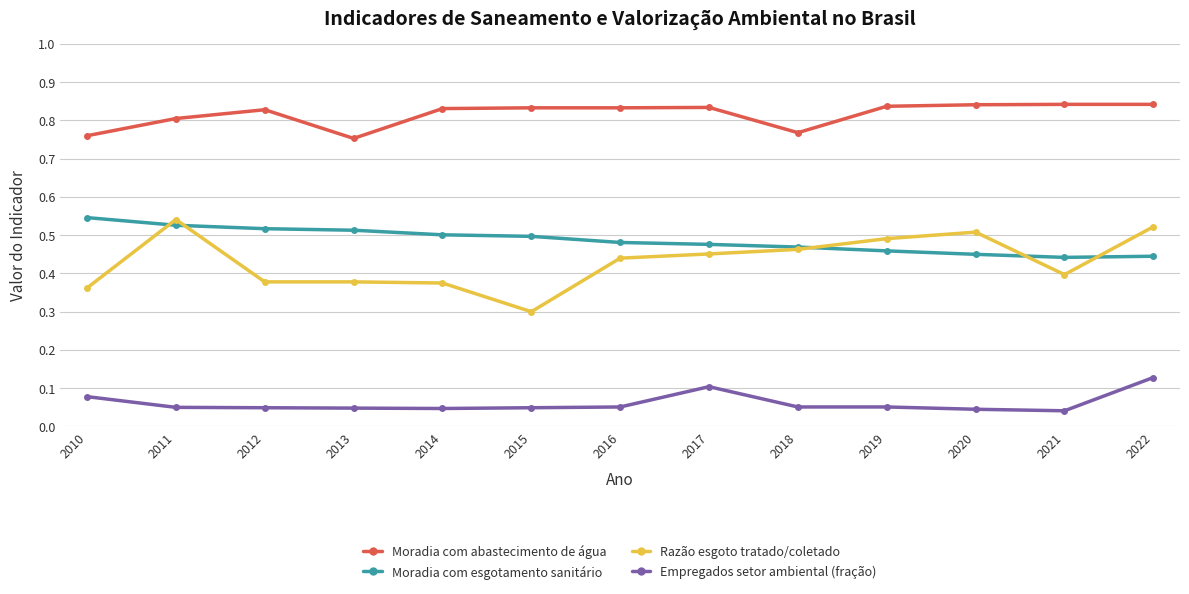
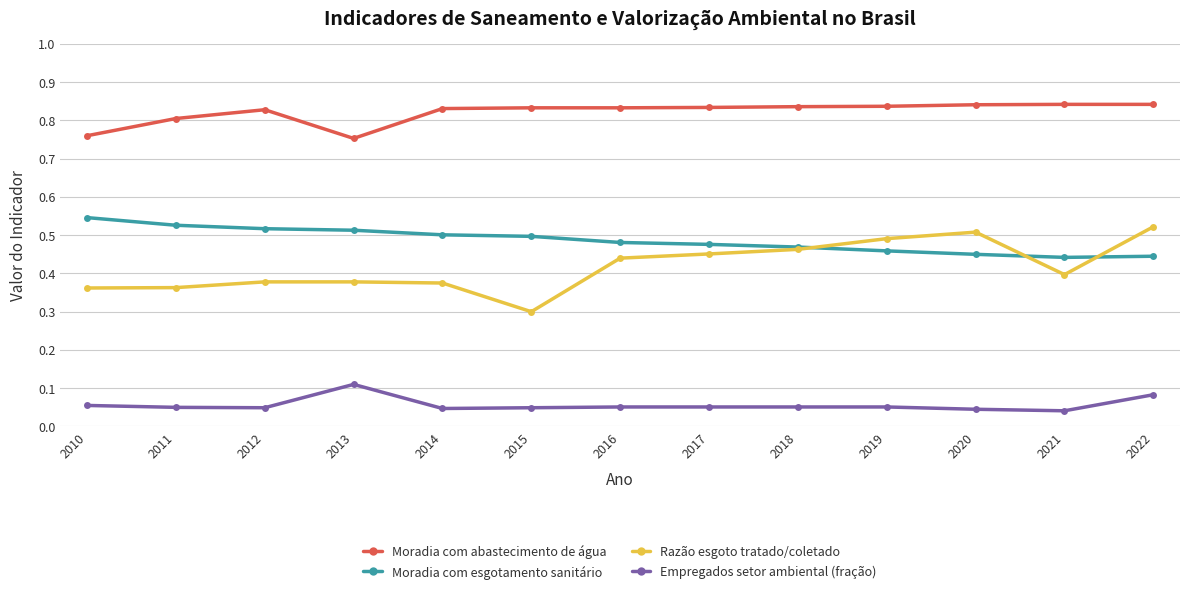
  {
    "Moradia com abastecimento de água": {
      "2010": 0.76,
      "2011": 0.81,
      "2012": 0.83,
      "2013": 0.75,
      "2014": 0.83,
      "2015": 0.83,
      "2016": 0.83,
      "2017": 0.83,
-     "2018": 0.77,
+     "2018": 0.84,
      "2019": 0.84,
      "2020": 0.84,
      "2021": 0.84,
      "2022": 0.84
    },
    "Moradia com esgotamento sanitário": {
      "2010": 0.55,
      "2011": 0.53,
      "2012": 0.52,
      "2013": 0.51,
      "2014": 0.50,
      "2015": 0.50,
      "2016": 0.48,
      "2017": 0.48,
      "2019": 0.46,
      "2020": 0.45,
      "2021": 0.44,
      "2022": 0.45
    },
    "Razão esgoto tratado/coletado": {
      "2010": 0.36,
-     "2011": 0.54,
+     "2011": 0.36,
      "2012": 0.38,
      "2013": 0.38,
      "2014": 0.38,
      "2015": 0.30,
      "2016": 0.44,
      "2017": 0.45,
      "2019": 0.49,
      "2020": 0.51,
      "2021": 0.40,
      "2022": 0.52
    },
    "Empregados setor ambiental (fração)": {
-     "2010": 0.08,
+     "2010": 0.06,
      "2011": 0.05,
      "2012": 0.05,
-     "2013": 0.05,
+     "2013": 0.11,
      "2014": 0.05,
      "2015": 0.05,
      "2016": 0.05,
-     "2017": 0.10,
+     "2017": 0.05,
      "2018": 0.05,
      "2019": 0.05,
      "2020": 0.05,
      "2021": 0.04,
-     "2022": 0.13
+     "2022": 0.08
    }
  }
